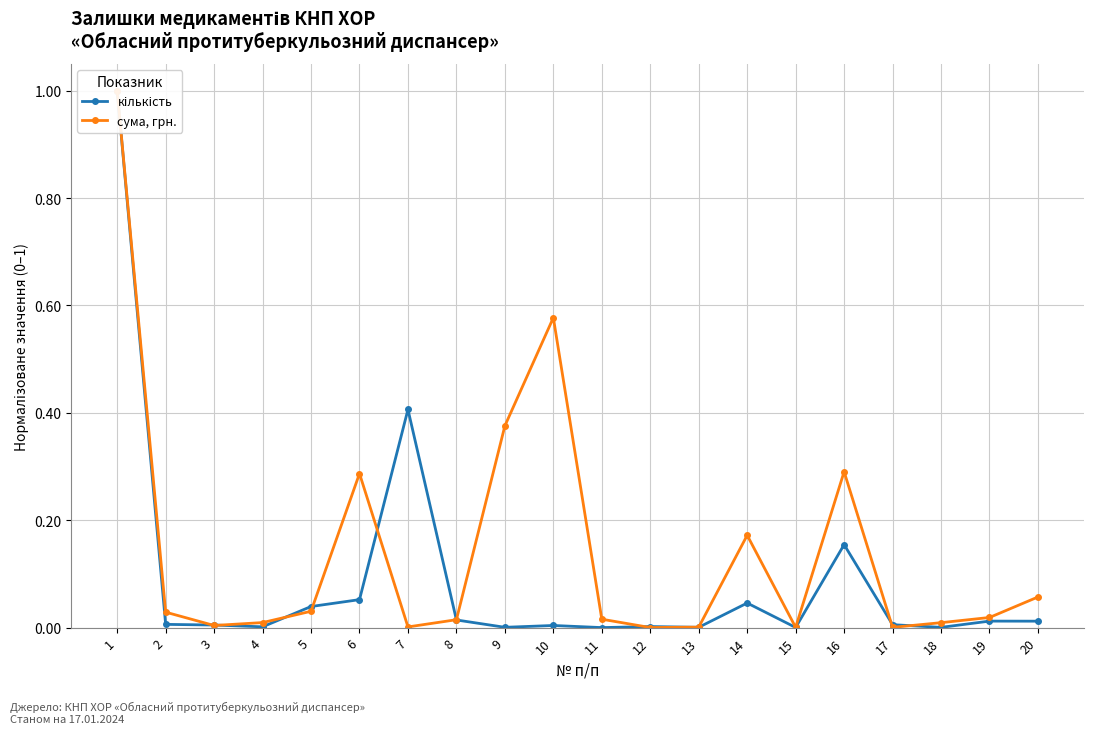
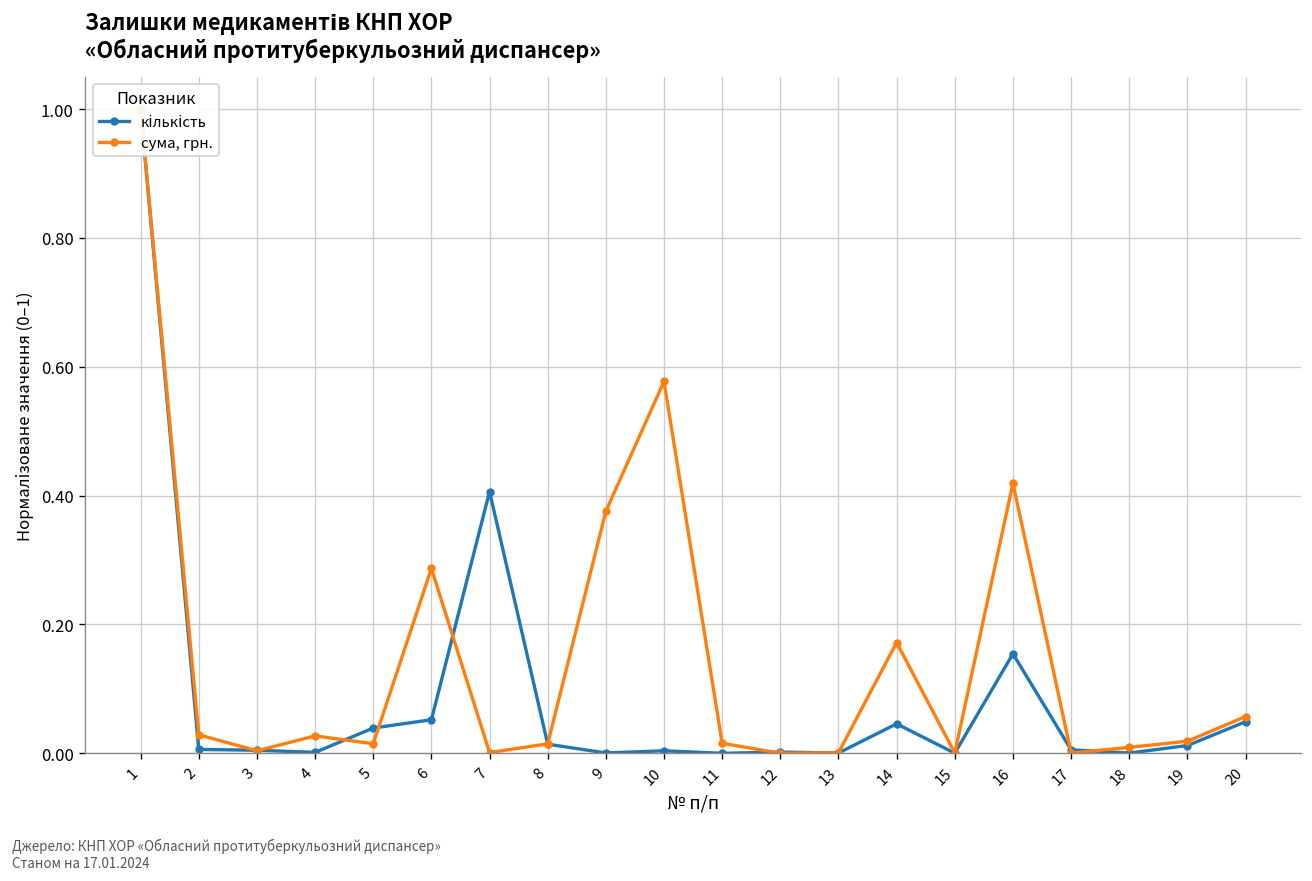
  {
    "кількість": {
      "2": 0.01,
      "4": 0.00,
      "5": 0.04,
      "6": 0.05,
      "7": 0.41,
      "9": 0.00,
      "10": 0.00,
      "11": 0.00,
      "14": 0.05,
      "16": 0.15,
      "17": 0.01,
      "18": 0.00,
      "19": 0.01,
-     "20": 0.01
+     "20": 0.05
    },
    "сума, грн.": {
      "2": 0.03,
-     "4": 0.01,
-     "5": 0.03,
+     "4": 0.03,
+     "5": 0.01,
      "6": 0.29,
      "7": 0.00,
      "9": 0.38,
      "10": 0.58,
      "11": 0.02,
      "14": 0.17,
-     "16": 0.29,
+     "16": 0.42,
      "17": 0.00,
      "18": 0.01,
      "19": 0.02,
      "20": 0.06
    }
  }
